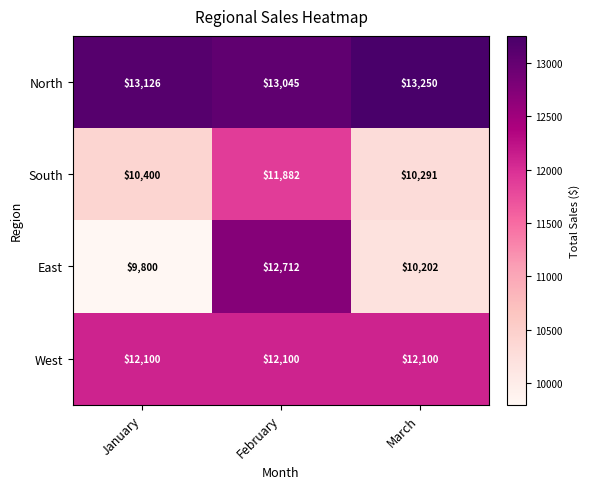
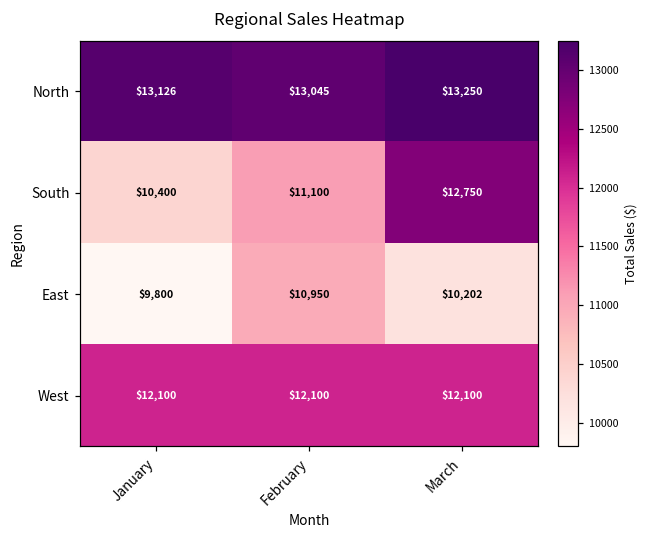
  {
    "North": {
      "January": "$13,126",
      "February": "$13,045",
      "March": "$13,250"
    },
    "South": {
      "January": "$10,400",
-     "February": "$11,882",
-     "March": "$10,291"
+     "February": "$11,100",
+     "March": "$12,750"
    },
    "East": {
      "January": "$9,800",
-     "February": "$12,712",
+     "February": "$10,950",
      "March": "$10,202"
    },
    "West": {
      "January": "$12,100",
      "February": "$12,100",
      "March": "$12,100"
    }
  }
